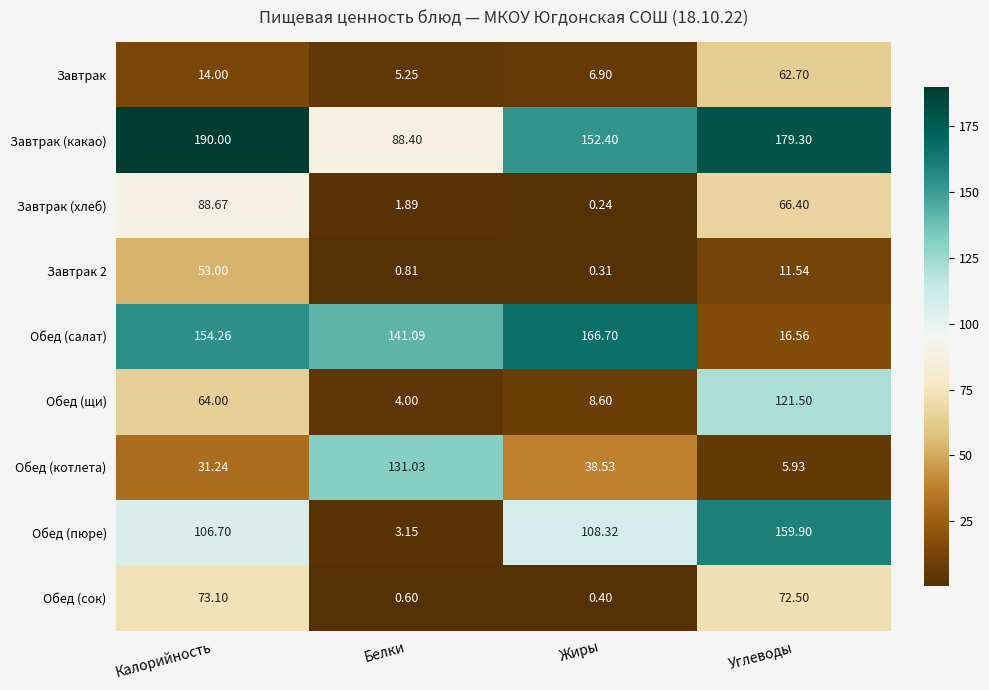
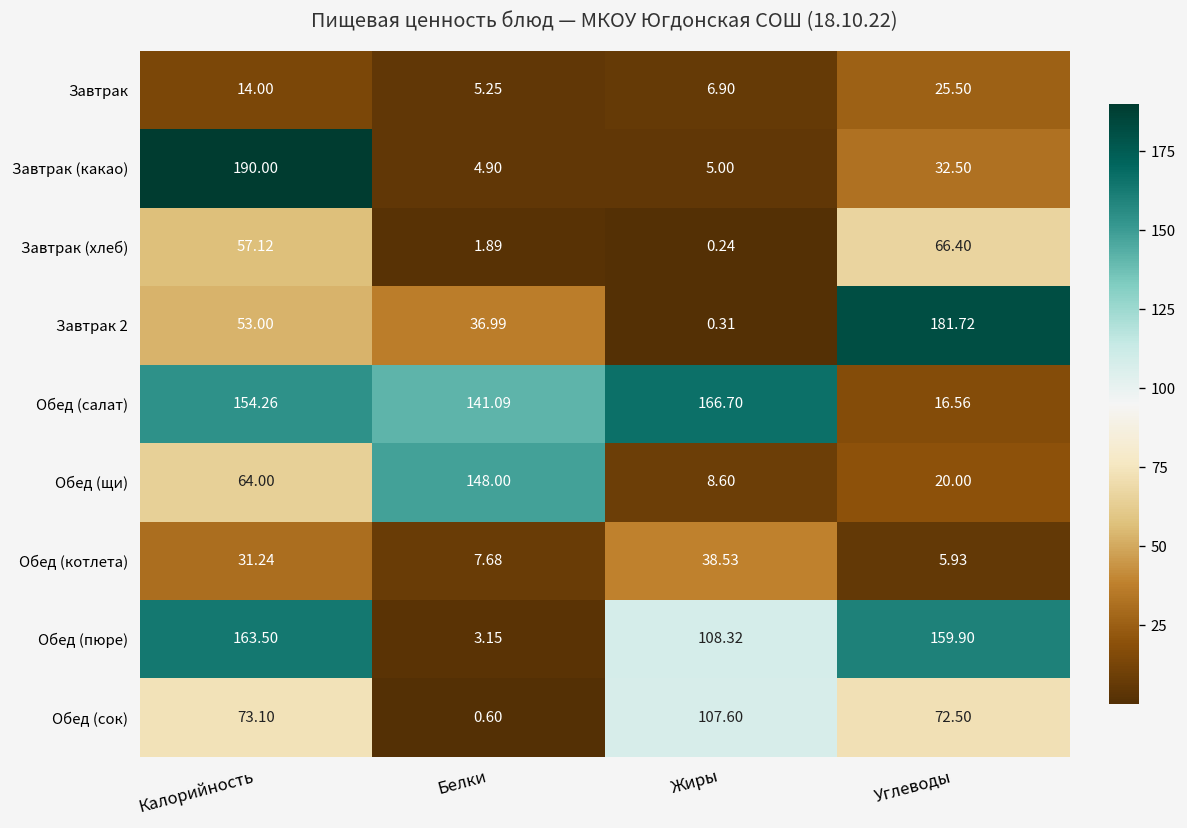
  {
    "Завтрак": {
      "Калорийность": 14.00,
      "Белки": 5.25,
      "Жиры": 6.90,
-     "Углеводы": 62.70
+     "Углеводы": 25.50
    },
    "Завтрак (какао)": {
      "Калорийность": 190.00,
-     "Белки": 88.40,
-     "Жиры": 152.40,
-     "Углеводы": 179.30
+     "Белки": 4.90,
+     "Жиры": 5.00,
+     "Углеводы": 32.50
    },
    "Завтрак (хлеб)": {
-     "Калорийность": 88.67,
+     "Калорийность": 57.12,
      "Белки": 1.89,
      "Жиры": 0.24,
      "Углеводы": 66.40
    },
    "Завтрак 2": {
      "Калорийность": 53.00,
-     "Белки": 0.81,
+     "Белки": 36.99,
      "Жиры": 0.31,
-     "Углеводы": 11.54
+     "Углеводы": 181.72
    },
    "Обед (салат)": {
      "Калорийность": 154.26,
      "Белки": 141.09,
      "Жиры": 166.70,
      "Углеводы": 16.56
    },
    "Обед (щи)": {
      "Калорийность": 64.00,
-     "Белки": 4.00,
+     "Белки": 148.00,
      "Жиры": 8.60,
-     "Углеводы": 121.50
+     "Углеводы": 20.00
    },
    "Обед (котлета)": {
      "Калорийность": 31.24,
-     "Белки": 131.03,
+     "Белки": 7.68,
      "Жиры": 38.53,
      "Углеводы": 5.93
    },
    "Обед (пюре)": {
-     "Калорийность": 106.70,
+     "Калорийность": 163.50,
      "Белки": 3.15,
      "Жиры": 108.32,
      "Углеводы": 159.90
    },
    "Обед (сок)": {
      "Калорийность": 73.10,
      "Белки": 0.60,
-     "Жиры": 0.40,
+     "Жиры": 107.60,
      "Углеводы": 72.50
    }
  }
